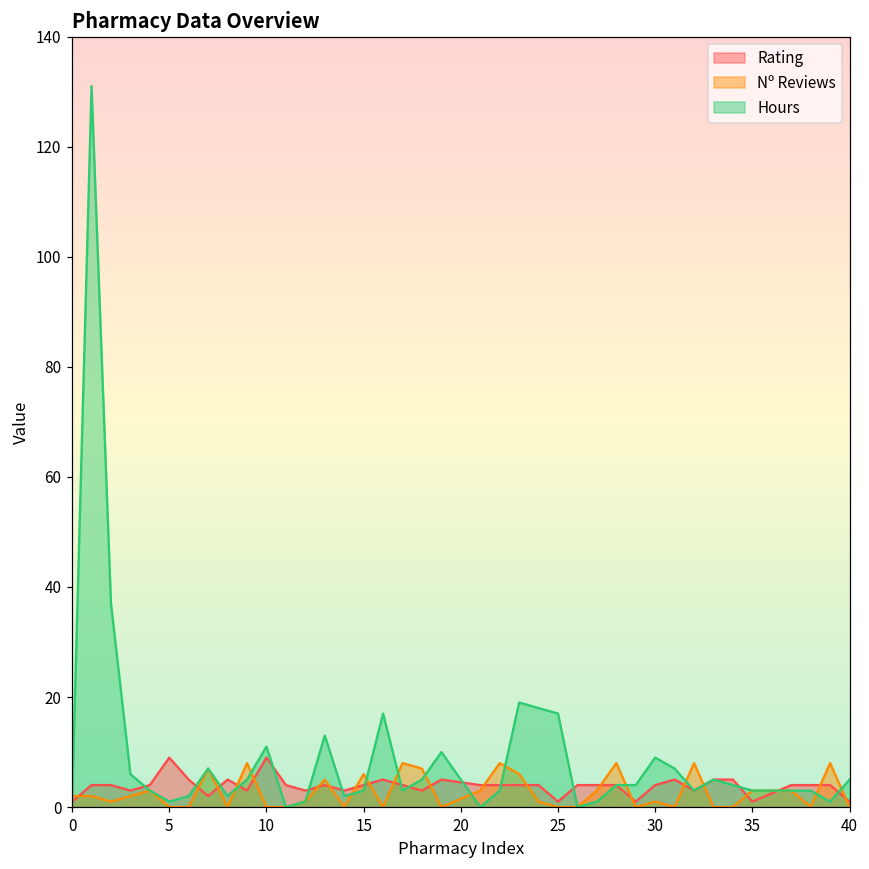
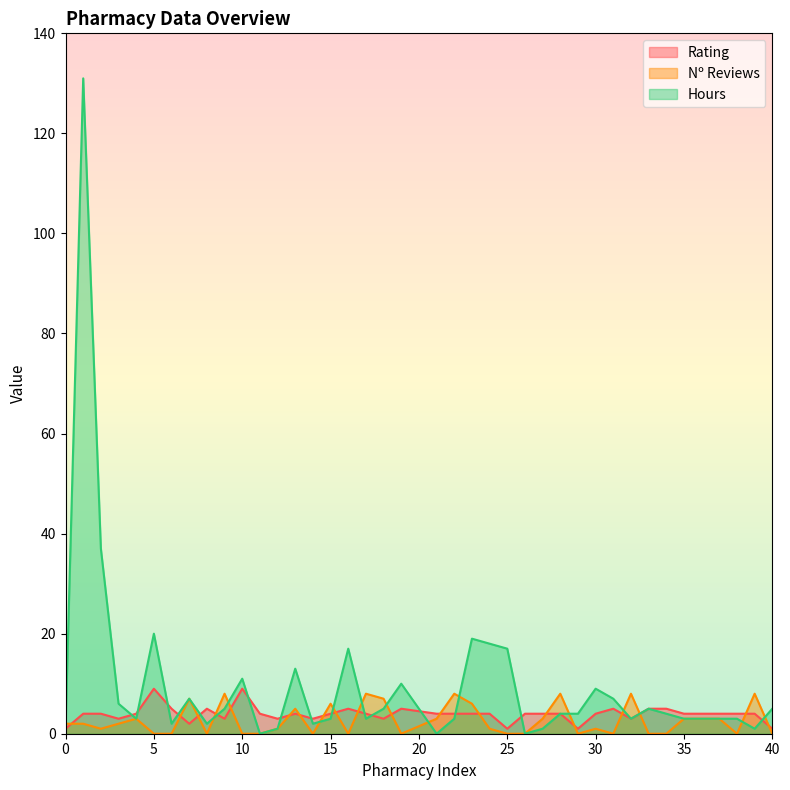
  {
    "Rating": {
      "5": 9,
      "10": 9,
      "15": 4,
      "25": 1,
      "30": 4,
-     "35": 1,
+     "35": 4,
      "40": 1
    },
    "Nº Reviews": {
      "0": 2,
      "5": 0,
      "10": 0,
      "15": 6,
      "25": 0,
      "30": 1,
      "40": 0
    },
    "Hours": {
-     "5": 1,
+     "5": 20,
      "10": 11,
      "15": 3,
      "25": 17,
      "30": 9,
      "40": 5
    }
  }
